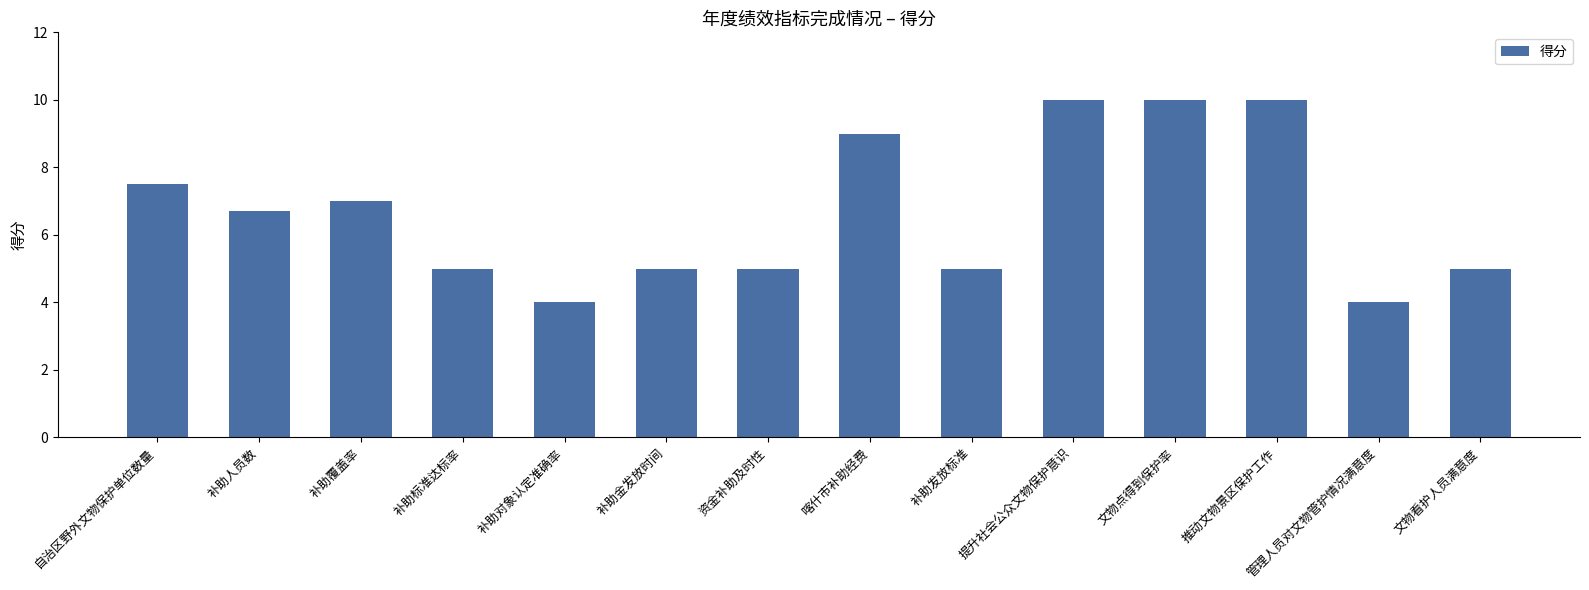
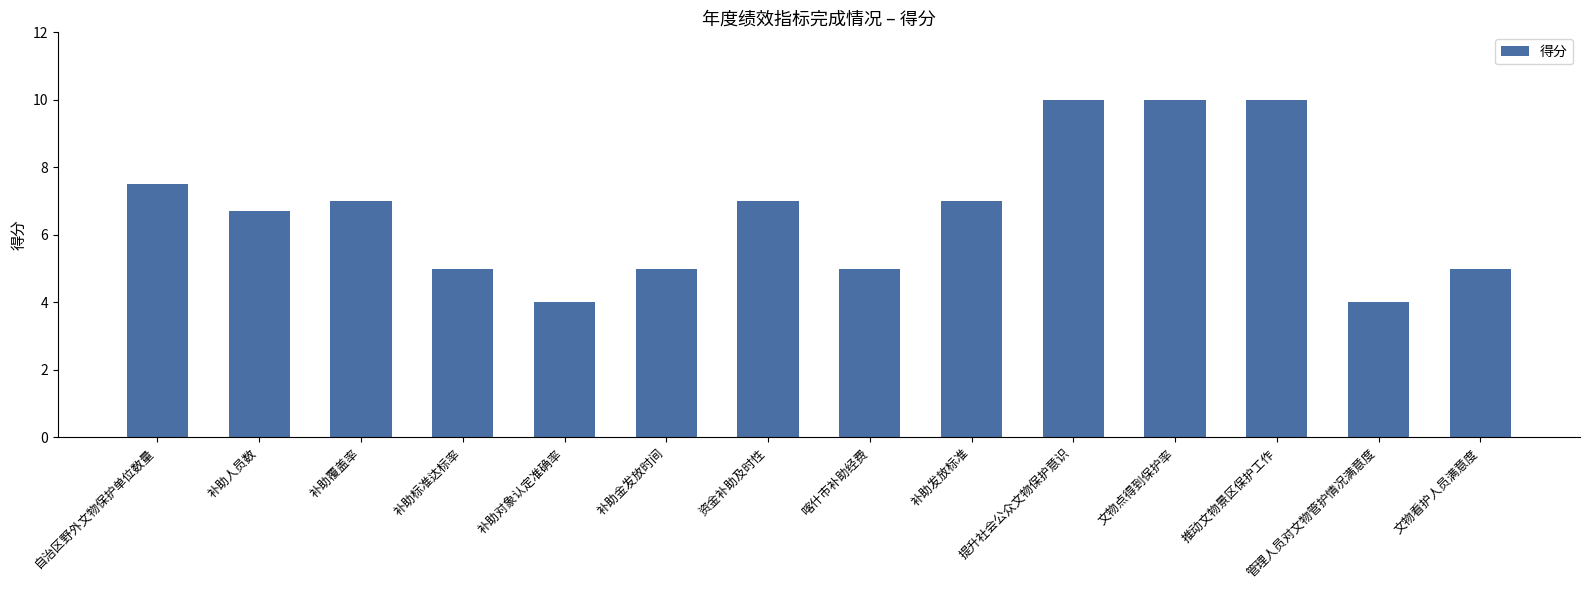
  {
    "自治区野外文物保护单位数量": 7.5,
    "补助人员数": 6.7,
    "补助覆盖率": 7,
    "补助标准达标率": 5,
    "补助对象认定准确率": 4,
    "补助金发放时间": 5,
-   "资金补助及时性": 5,
-   "喀什市补助经费": 9,
-   "补助发放标准": 5,
+   "资金补助及时性": 7,
+   "喀什市补助经费": 5,
+   "补助发放标准": 7,
    "提升社会公众文物保护意识": 10,
    "文物点得到保护率": 10,
    "推动文物景区保护工作": 10,
    "管理人员对文物管护情况满意度": 4,
    "文物看护人员满意度": 5
  }
